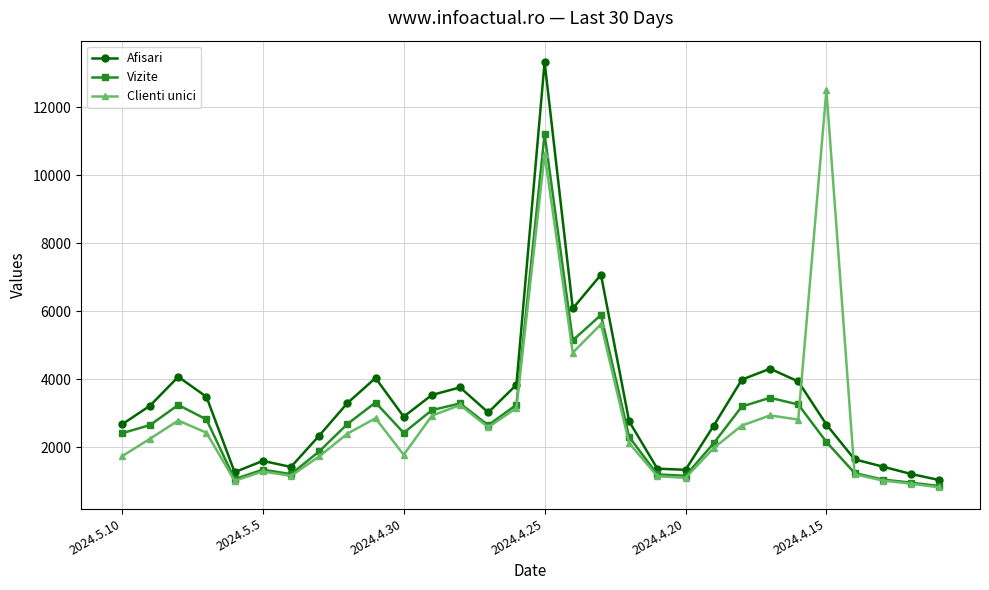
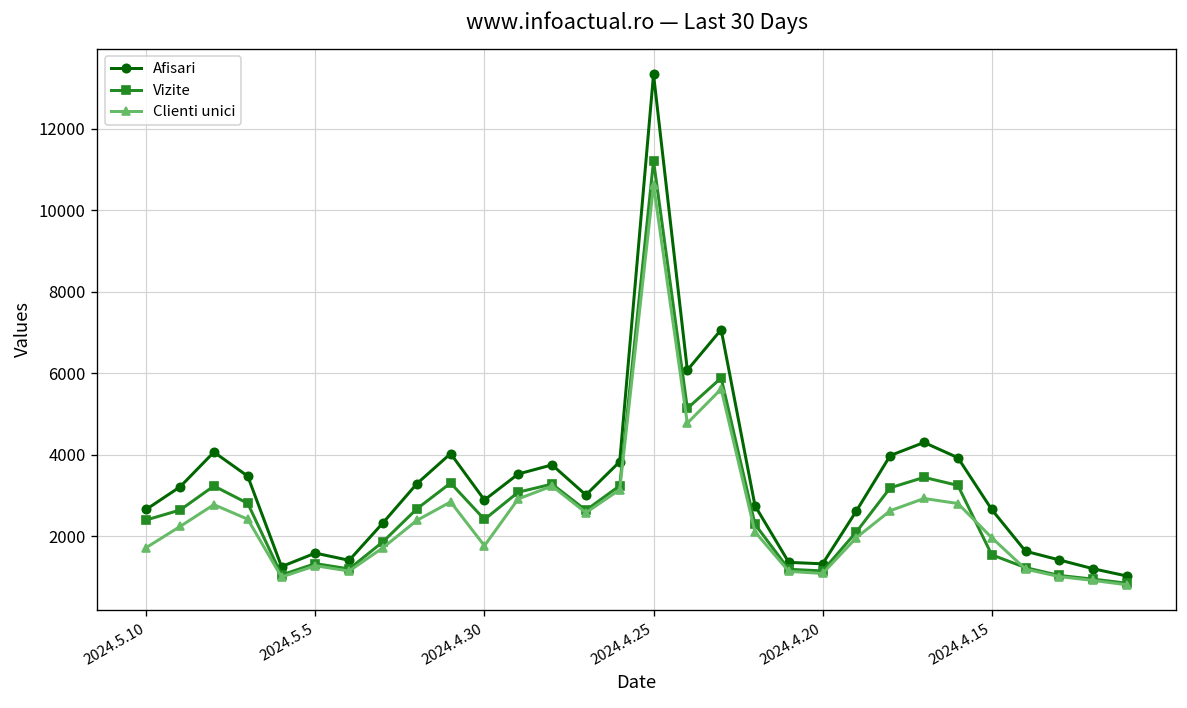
  {
    "Afisari": {
      "2024.5.10": 2700,
      "2024.5.5": 1600,
      "2024.4.30": 2900,
      "2024.4.25": 13300,
      "2024.4.20": 1300,
      "2024.4.15": 2700
    },
    "Vizite": {
      "2024.5.10": 2400,
      "2024.4.30": 2400,
      "2024.4.25": 11200,
-     "2024.4.15": 2100
+     "2024.4.15": 1600
    },
    "Clienti unici": {
      "2024.5.10": 1700,
      "2024.4.30": 1800,
      "2024.4.25": 10600,
-     "2024.4.15": 12500
+     "2024.4.15": 2000
    }
  }
